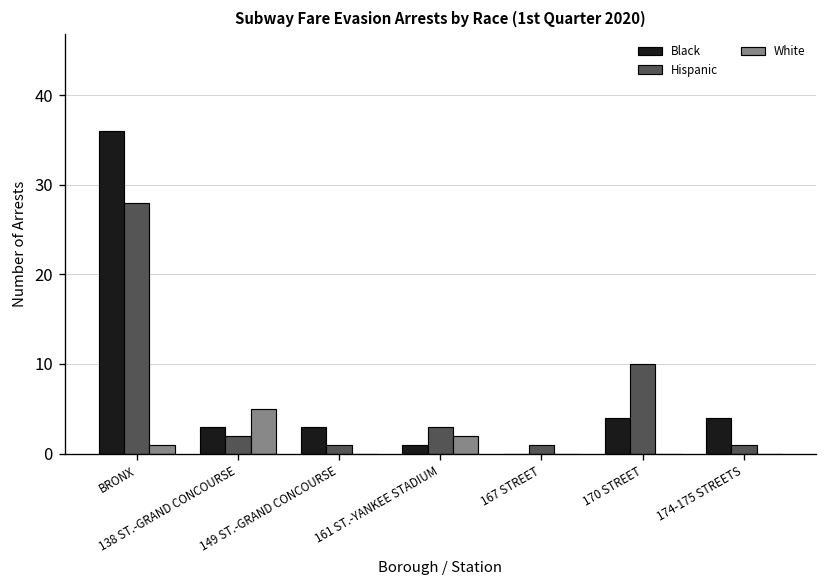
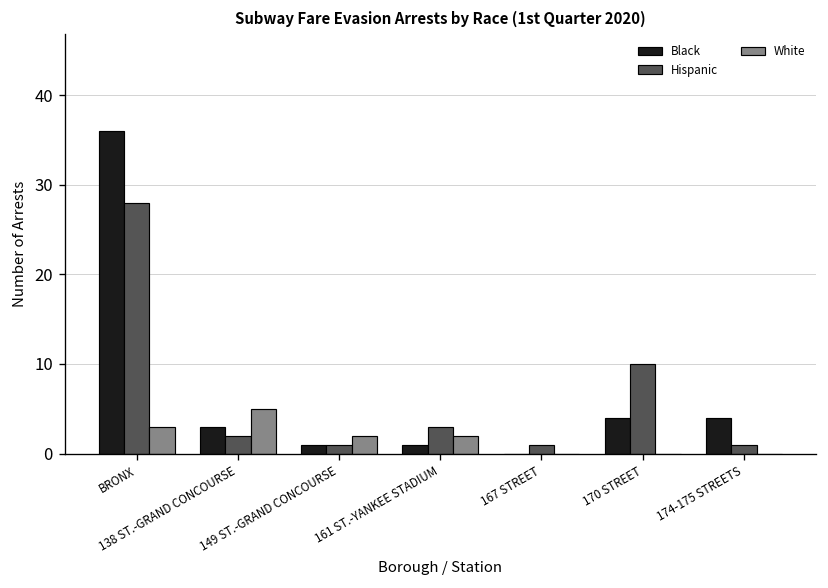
  {
    "Black": {
      "BRONX": 36,
      "138 ST.-GRAND CONCOURSE": 3,
-     "149 ST.-GRAND CONCOURSE": 3,
+     "149 ST.-GRAND CONCOURSE": 1,
      "161 ST.-YANKEE STADIUM": 1,
      "167 STREET": 0,
      "170 STREET": 4,
      "174-175 STREETS": 4
    },
    "Hispanic": {
      "BRONX": 28,
      "138 ST.-GRAND CONCOURSE": 2,
      "149 ST.-GRAND CONCOURSE": 1,
      "161 ST.-YANKEE STADIUM": 3,
      "167 STREET": 1,
      "170 STREET": 10,
      "174-175 STREETS": 1
    },
    "White": {
-     "BRONX": 1,
+     "BRONX": 3,
      "138 ST.-GRAND CONCOURSE": 5,
-     "149 ST.-GRAND CONCOURSE": 0,
+     "149 ST.-GRAND CONCOURSE": 2,
      "161 ST.-YANKEE STADIUM": 2,
      "167 STREET": 0,
      "170 STREET": 0,
      "174-175 STREETS": 0
    }
  }
